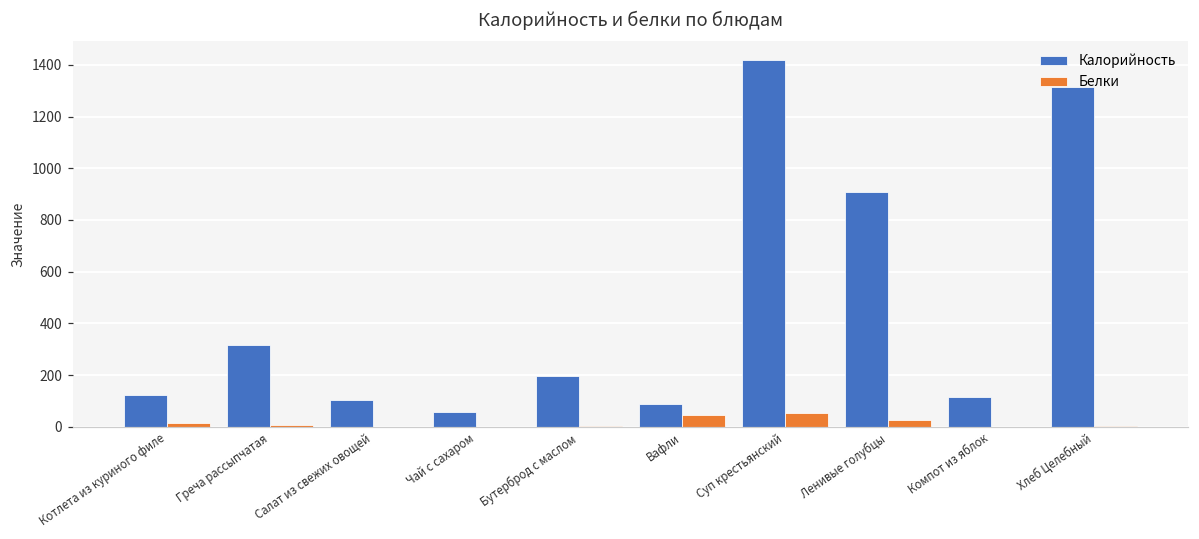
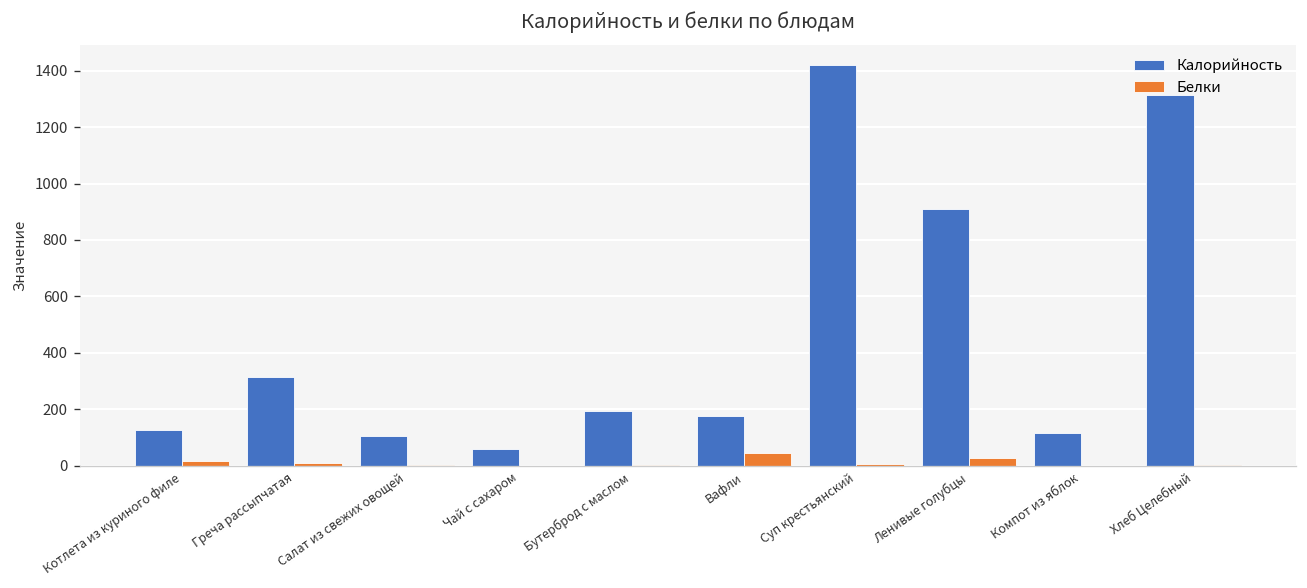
  {
    "Калорийность": {
      "Котлета из куриного филе": 130,
      "Греча рассыпчатая": 320,
      "Салат из свежих овощей": 110,
      "Чай с сахаром": 60,
      "Бутерброд с маслом": 200,
-     "Вафли": 90,
+     "Вафли": 180,
      "Суп крестьянский": 1420,
      "Ленивые голубцы": 910,
      "Компот из яблок": 120,
      "Хлеб Целебный": 1320
    },
    "Белки": {
      "Котлета из куриного филе": 20,
      "Чай с сахаром": 0,
      "Вафли": 50,
-     "Суп крестьянский": 50,
+     "Суп крестьянский": 10,
      "Ленивые голубцы": 30
    }
  }
